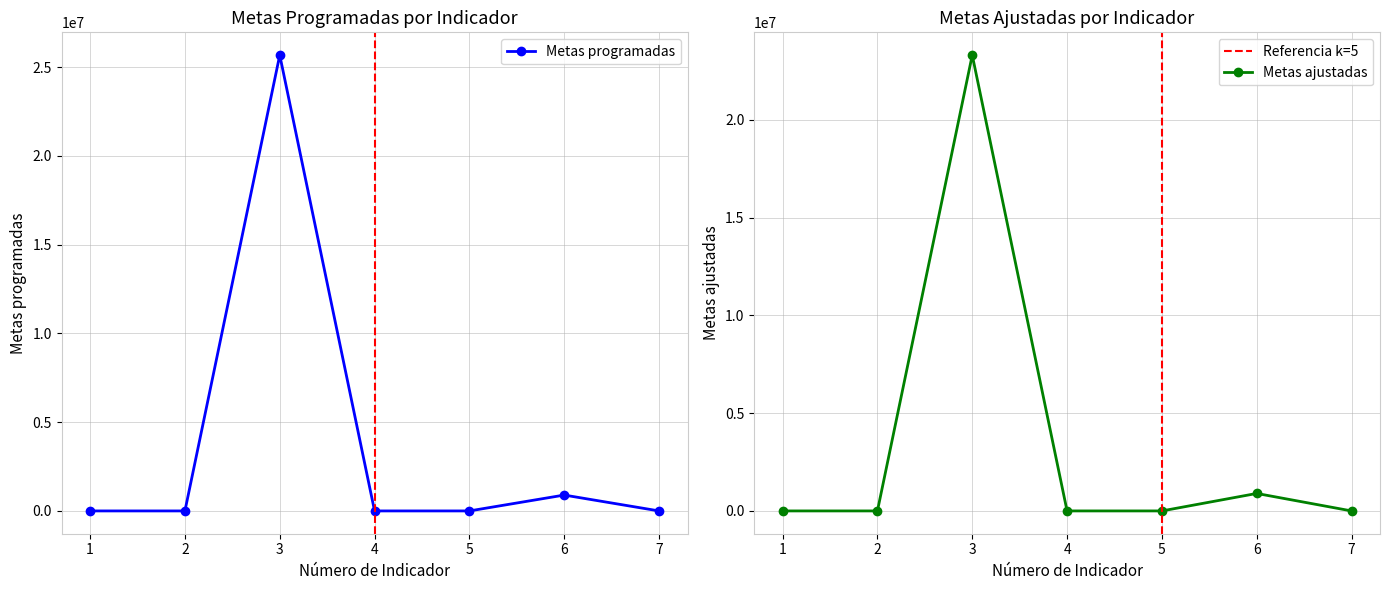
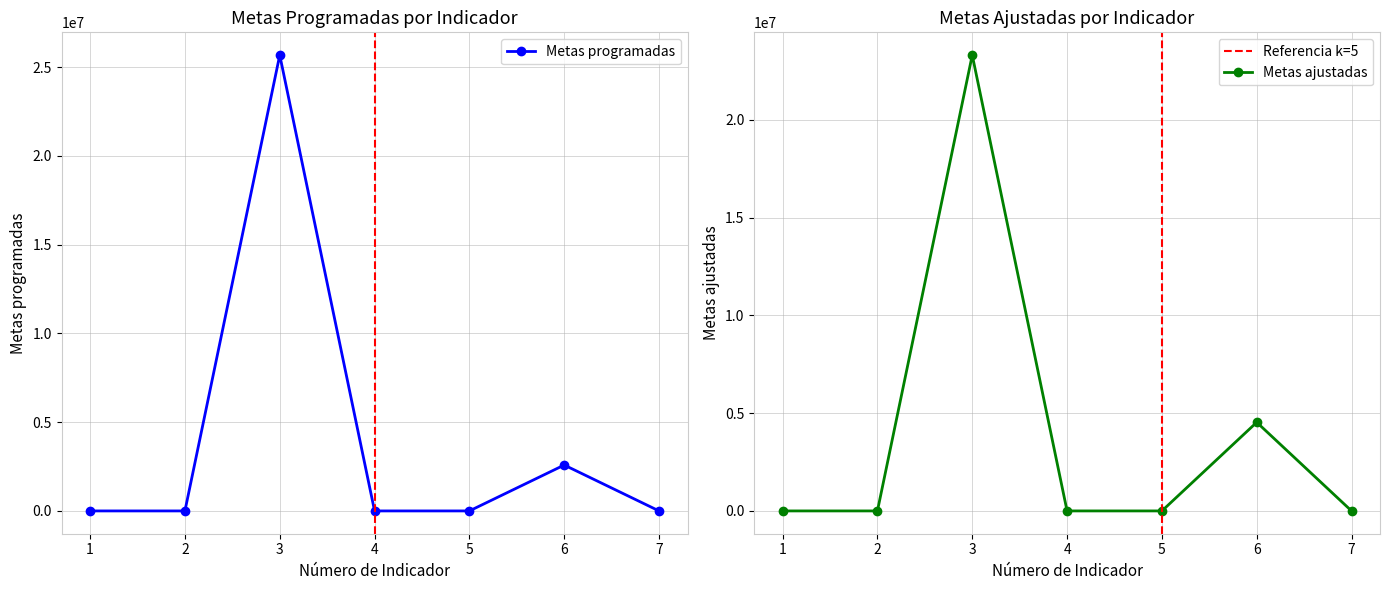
  {
    "Metas Programadas por Indicador": {
      "1": 0,
      "2": 0,
      "3": 25700000,
      "4": 0,
      "5": 0,
-     "6": 900000,
+     "6": 2600000,
      "7": 0
    },
    "Metas Ajustadas por Indicador": {
      "1": 0,
      "2": 0,
      "3": 23300000,
      "4": 0,
      "5": 0,
-     "6": 900000,
+     "6": 4500000,
      "7": 0
    }
  }
